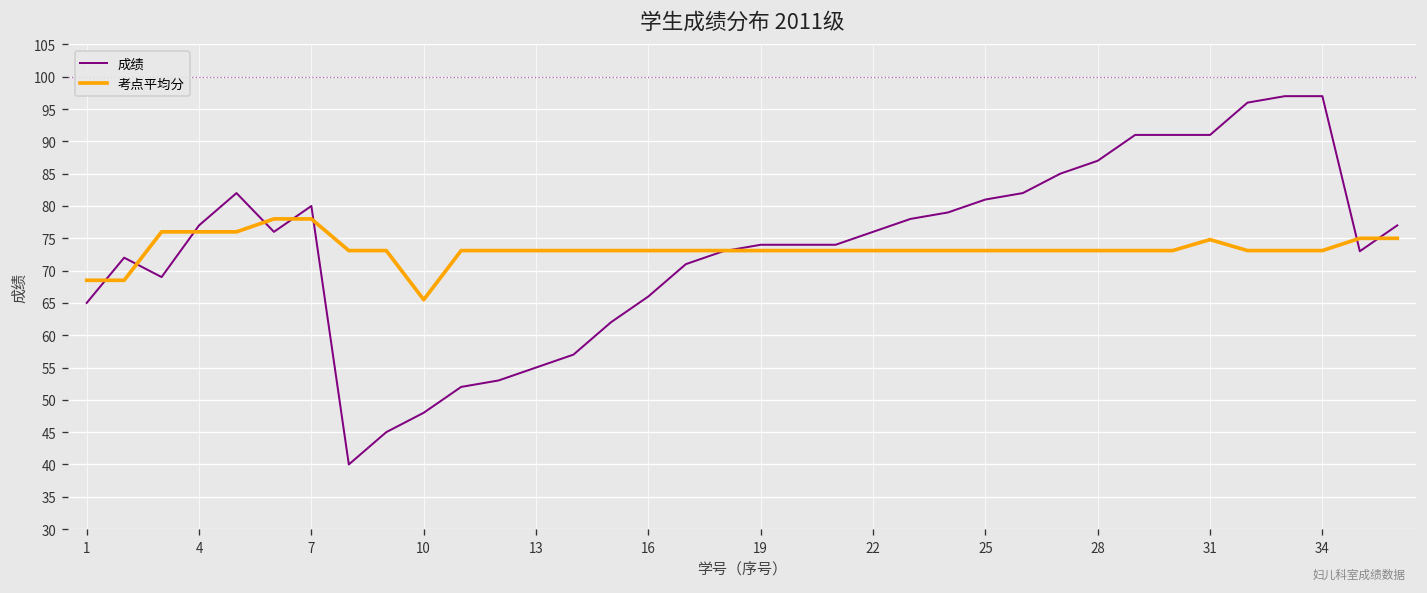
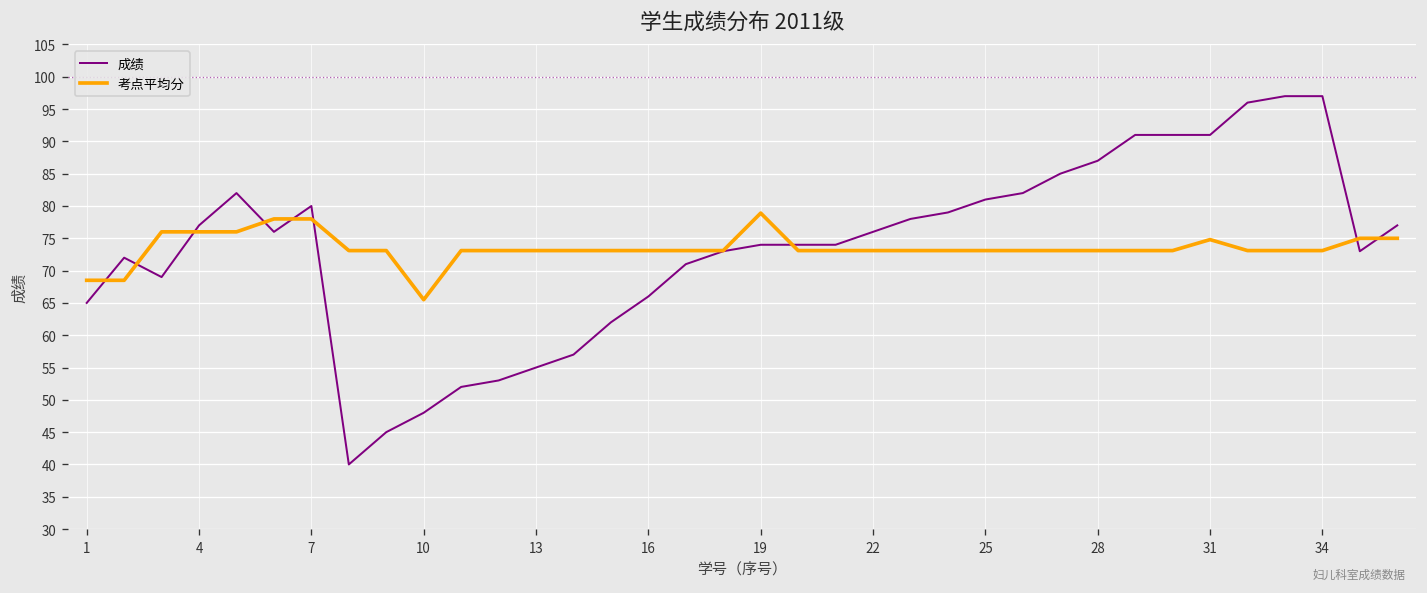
  {
    "成绩": {
      "1": 65,
      "4": 77,
      "7": 80,
      "10": 48,
      "13": 55,
      "16": 66,
      "19": 74,
      "22": 76,
      "25": 81,
      "28": 87,
      "31": 91,
      "34": 97
    },
    "考点平均分": {
      "1": 69,
      "4": 76,
      "7": 78,
      "10": 66,
      "13": 73,
      "16": 73,
-     "19": 73,
+     "19": 79,
      "22": 73,
      "25": 73,
      "28": 73,
      "31": 75,
      "34": 73
    }
  }
